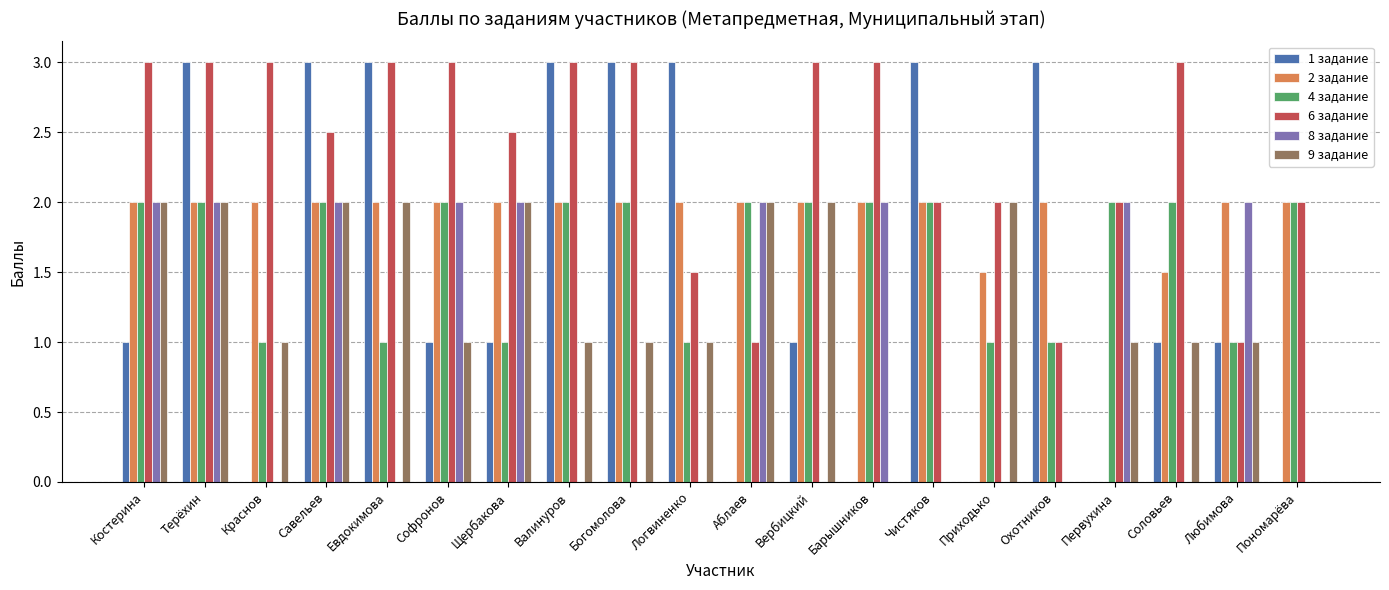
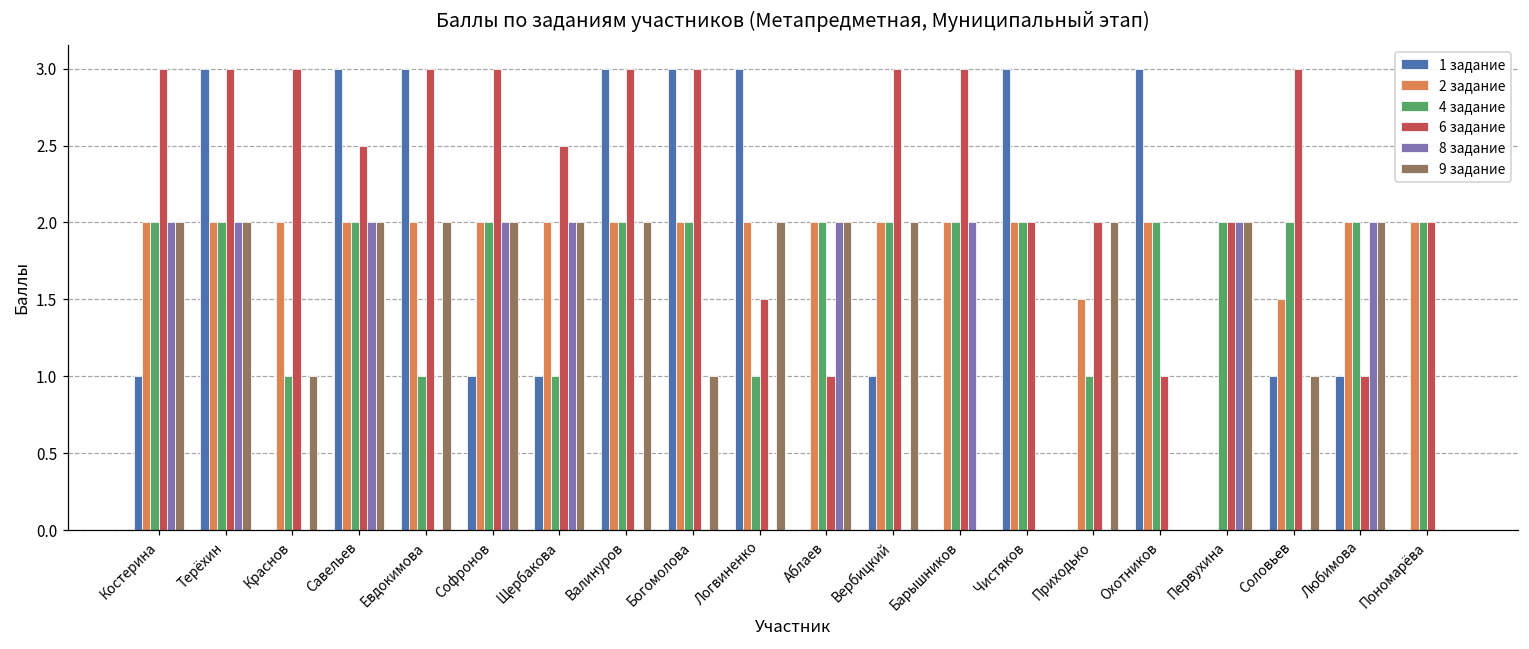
  {
    "4 задание": {
      "Костерина": 2,
      "Терёхин": 2,
      "Краснов": 1,
      "Савельев": 2,
      "Евдокимова": 1,
      "Софронов": 2,
      "Щербакова": 1,
      "Валинуров": 2,
      "Богомолова": 2,
      "Логвиненко": 1,
      "Аблаев": 2,
      "Вербицкий": 2,
      "Барышников": 2,
      "Чистяков": 2,
      "Приходько": 1,
-     "Охотников": 1,
+     "Охотников": 2,
      "Первухина": 2,
      "Соловьев": 2,
-     "Любимова": 1,
+     "Любимова": 2,
      "Пономарёва": 2
    },
    "9 задание": {
      "Костерина": 2,
      "Терёхин": 2,
      "Краснов": 1,
      "Савельев": 2,
      "Евдокимова": 2,
-     "Софронов": 1,
+     "Софронов": 2,
      "Щербакова": 2,
-     "Валинуров": 1,
+     "Валинуров": 2,
      "Богомолова": 1,
-     "Логвиненко": 1,
+     "Логвиненко": 2,
      "Аблаев": 2,
      "Вербицкий": 2,
      "Барышников": 0,
      "Чистяков": 0,
      "Приходько": 2,
      "Охотников": 0,
-     "Первухина": 1,
+     "Первухина": 2,
      "Соловьев": 1,
-     "Любимова": 1,
+     "Любимова": 2,
      "Пономарёва": 0
    }
  }
